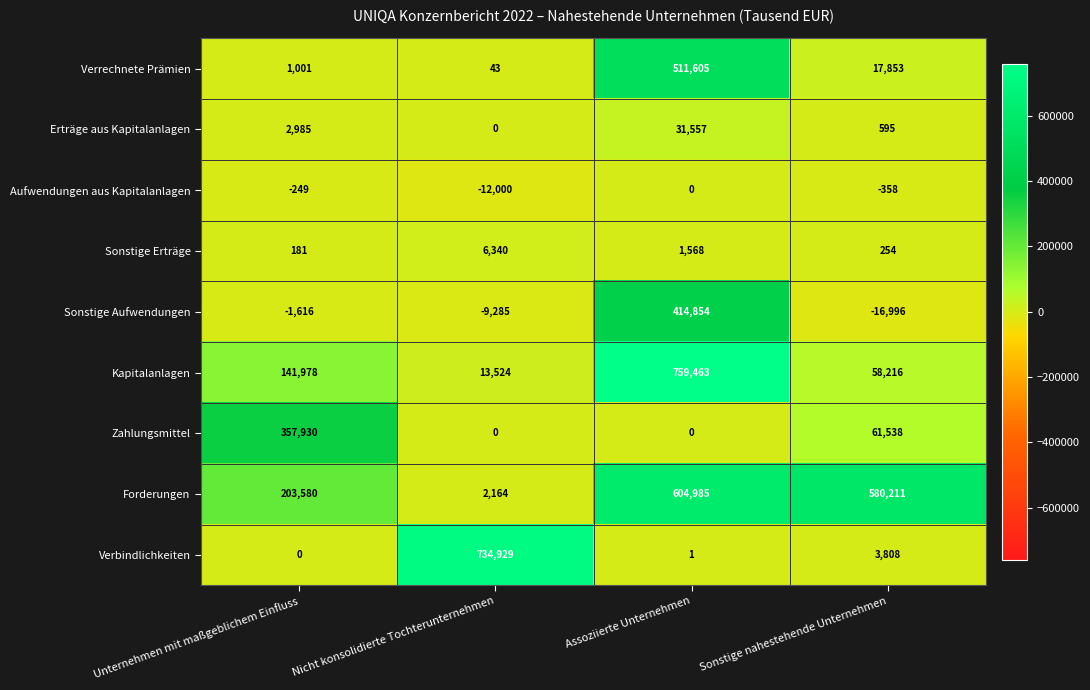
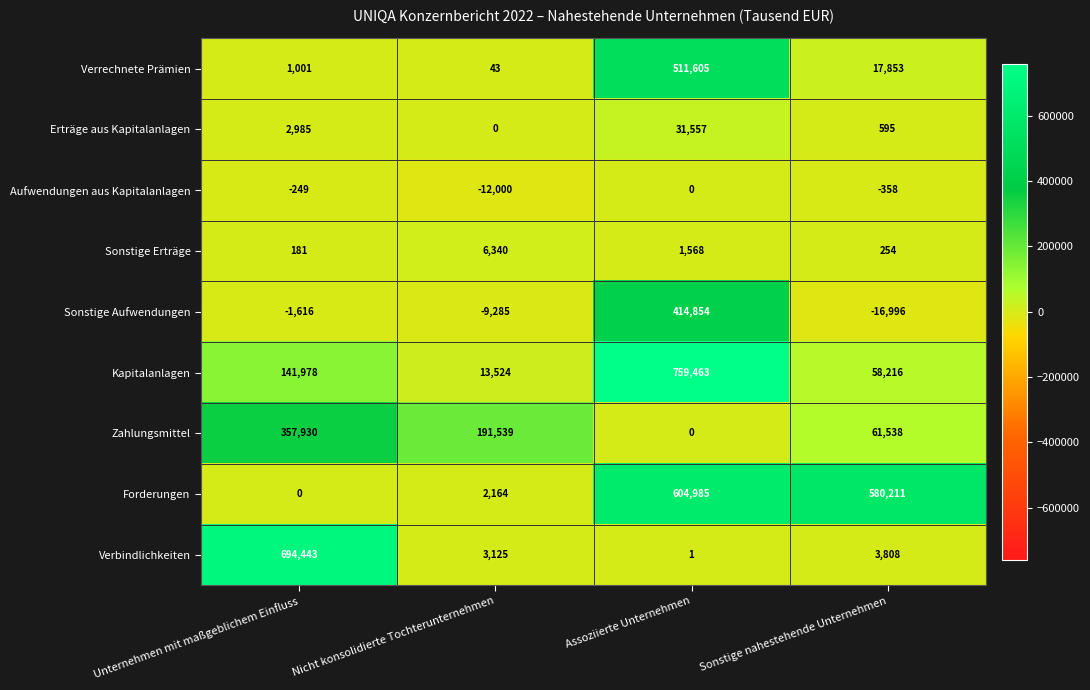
  {
    "Verrechnete Prämien": {
      "Unternehmen mit maßgeblichem Einfluss": "1,001",
      "Nicht konsolidierte Tochterunternehmen": "43",
      "Assoziierte Unternehmen": "511,605",
      "Sonstige nahestehende Unternehmen": "17,853"
    },
    "Erträge aus Kapitalanlagen": {
      "Unternehmen mit maßgeblichem Einfluss": "2,985",
      "Nicht konsolidierte Tochterunternehmen": "0",
      "Assoziierte Unternehmen": "31,557",
      "Sonstige nahestehende Unternehmen": "595"
    },
    "Aufwendungen aus Kapitalanlagen": {
      "Unternehmen mit maßgeblichem Einfluss": "-249",
      "Nicht konsolidierte Tochterunternehmen": "-12,000",
      "Assoziierte Unternehmen": "0",
      "Sonstige nahestehende Unternehmen": "-358"
    },
    "Sonstige Erträge": {
      "Unternehmen mit maßgeblichem Einfluss": "181",
      "Nicht konsolidierte Tochterunternehmen": "6,340",
      "Assoziierte Unternehmen": "1,568",
      "Sonstige nahestehende Unternehmen": "254"
    },
    "Sonstige Aufwendungen": {
      "Unternehmen mit maßgeblichem Einfluss": "-1,616",
      "Nicht konsolidierte Tochterunternehmen": "-9,285",
      "Assoziierte Unternehmen": "414,854",
      "Sonstige nahestehende Unternehmen": "-16,996"
    },
    "Kapitalanlagen": {
      "Unternehmen mit maßgeblichem Einfluss": "141,978",
      "Nicht konsolidierte Tochterunternehmen": "13,524",
      "Assoziierte Unternehmen": "759,463",
      "Sonstige nahestehende Unternehmen": "58,216"
    },
    "Zahlungsmittel": {
      "Unternehmen mit maßgeblichem Einfluss": "357,930",
-     "Nicht konsolidierte Tochterunternehmen": "0",
+     "Nicht konsolidierte Tochterunternehmen": "191,539",
      "Assoziierte Unternehmen": "0",
      "Sonstige nahestehende Unternehmen": "61,538"
    },
    "Forderungen": {
-     "Unternehmen mit maßgeblichem Einfluss": "203,580",
+     "Unternehmen mit maßgeblichem Einfluss": "0",
      "Nicht konsolidierte Tochterunternehmen": "2,164",
      "Assoziierte Unternehmen": "604,985",
      "Sonstige nahestehende Unternehmen": "580,211"
    },
    "Verbindlichkeiten": {
-     "Unternehmen mit maßgeblichem Einfluss": "0",
-     "Nicht konsolidierte Tochterunternehmen": "734,929",
+     "Unternehmen mit maßgeblichem Einfluss": "694,443",
+     "Nicht konsolidierte Tochterunternehmen": "3,125",
      "Assoziierte Unternehmen": "1",
      "Sonstige nahestehende Unternehmen": "3,808"
    }
  }
